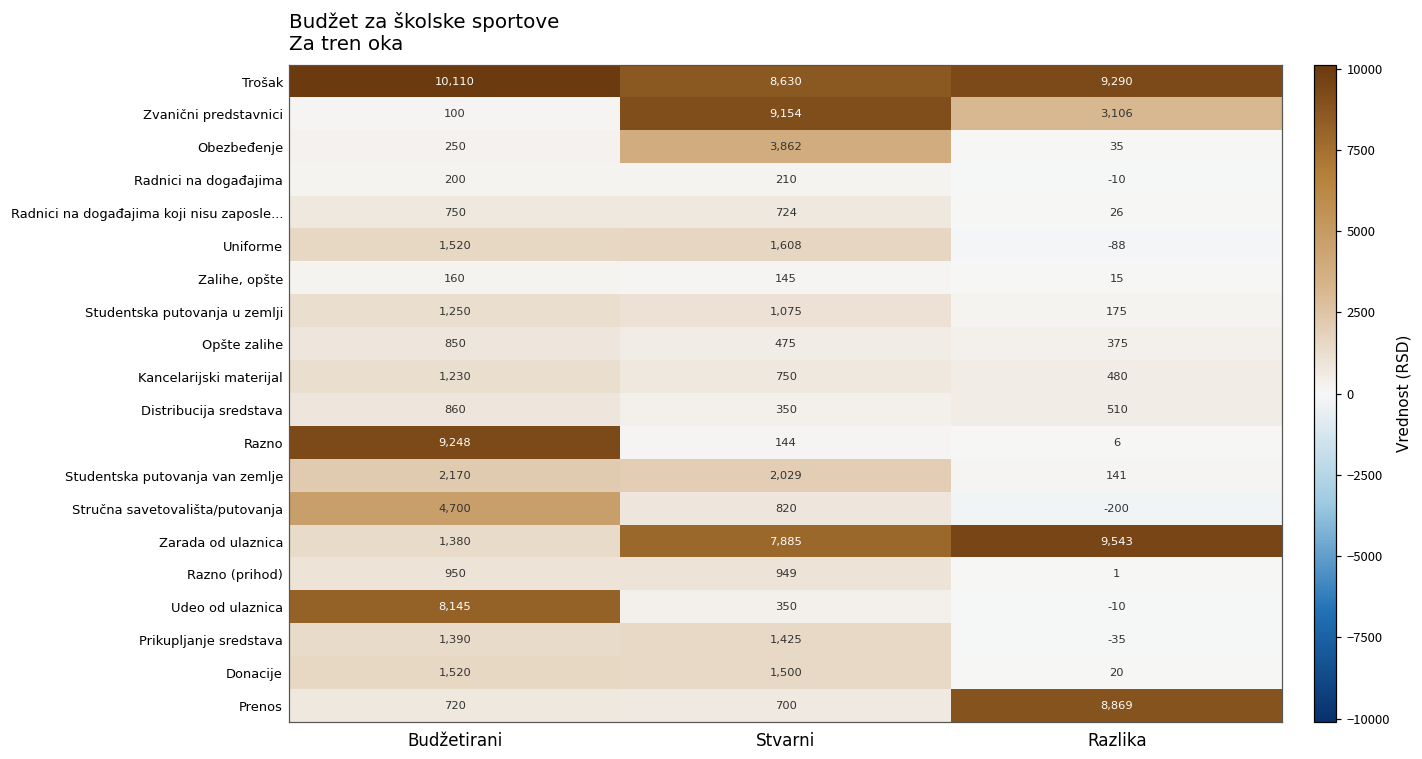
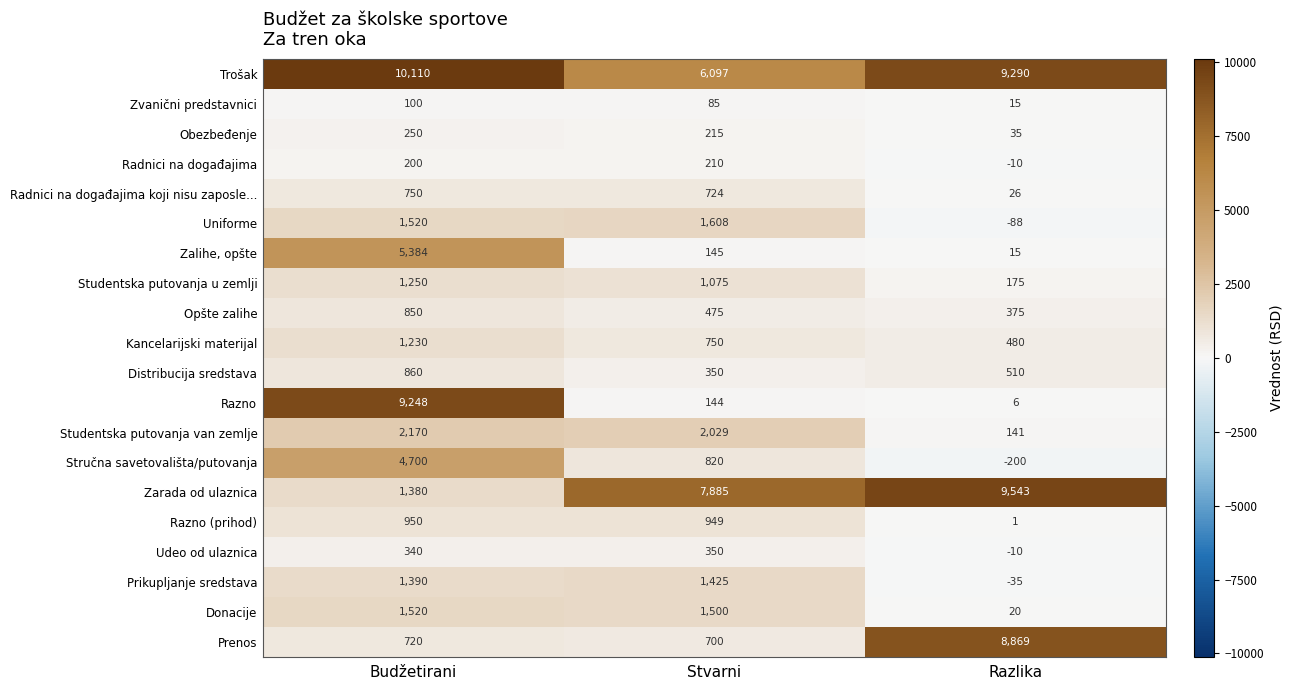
  {
    "Trošak": {
      "Budžetirani": "10,110",
-     "Stvarni": "8,630",
+     "Stvarni": "6,097",
      "Razlika": "9,290"
    },
    "Zvanični predstavnici": {
      "Budžetirani": "100",
-     "Stvarni": "9,154",
-     "Razlika": "3,106"
+     "Stvarni": "85",
+     "Razlika": "15"
    },
    "Obezbeđenje": {
      "Budžetirani": "250",
-     "Stvarni": "3,862",
+     "Stvarni": "215",
      "Razlika": "35"
    },
    "Radnici na događajima": {
      "Budžetirani": "200",
      "Stvarni": "210",
      "Razlika": "-10"
    },
    "Radnici na događajima koji nisu zaposle...": {
      "Budžetirani": "750",
      "Stvarni": "724",
      "Razlika": "26"
    },
    "Uniforme": {
      "Budžetirani": "1,520",
      "Stvarni": "1,608",
      "Razlika": "-88"
    },
    "Zalihe, opšte": {
-     "Budžetirani": "160",
+     "Budžetirani": "5,384",
      "Stvarni": "145",
      "Razlika": "15"
    },
    "Studentska putovanja u zemlji": {
      "Budžetirani": "1,250",
      "Stvarni": "1,075",
      "Razlika": "175"
    },
    "Opšte zalihe": {
      "Budžetirani": "850",
      "Stvarni": "475",
      "Razlika": "375"
    },
    "Kancelarijski materijal": {
      "Budžetirani": "1,230",
      "Stvarni": "750",
      "Razlika": "480"
    },
    "Distribucija sredstava": {
      "Budžetirani": "860",
      "Stvarni": "350",
      "Razlika": "510"
    },
    "Razno": {
      "Budžetirani": "9,248",
      "Stvarni": "144",
      "Razlika": "6"
    },
    "Studentska putovanja van zemlje": {
      "Budžetirani": "2,170",
      "Stvarni": "2,029",
      "Razlika": "141"
    },
    "Stručna savetovališta/putovanja": {
      "Budžetirani": "4,700",
      "Stvarni": "820",
      "Razlika": "-200"
    },
    "Zarada od ulaznica": {
      "Budžetirani": "1,380",
      "Stvarni": "7,885",
      "Razlika": "9,543"
    },
    "Razno (prihod)": {
      "Budžetirani": "950",
      "Stvarni": "949",
      "Razlika": "1"
    },
    "Udeo od ulaznica": {
-     "Budžetirani": "8,145",
+     "Budžetirani": "340",
      "Stvarni": "350",
      "Razlika": "-10"
    },
    "Prikupljanje sredstava": {
      "Budžetirani": "1,390",
      "Stvarni": "1,425",
      "Razlika": "-35"
    },
    "Donacije": {
      "Budžetirani": "1,520",
      "Stvarni": "1,500",
      "Razlika": "20"
    },
    "Prenos": {
      "Budžetirani": "720",
      "Stvarni": "700",
      "Razlika": "8,869"
    }
  }
